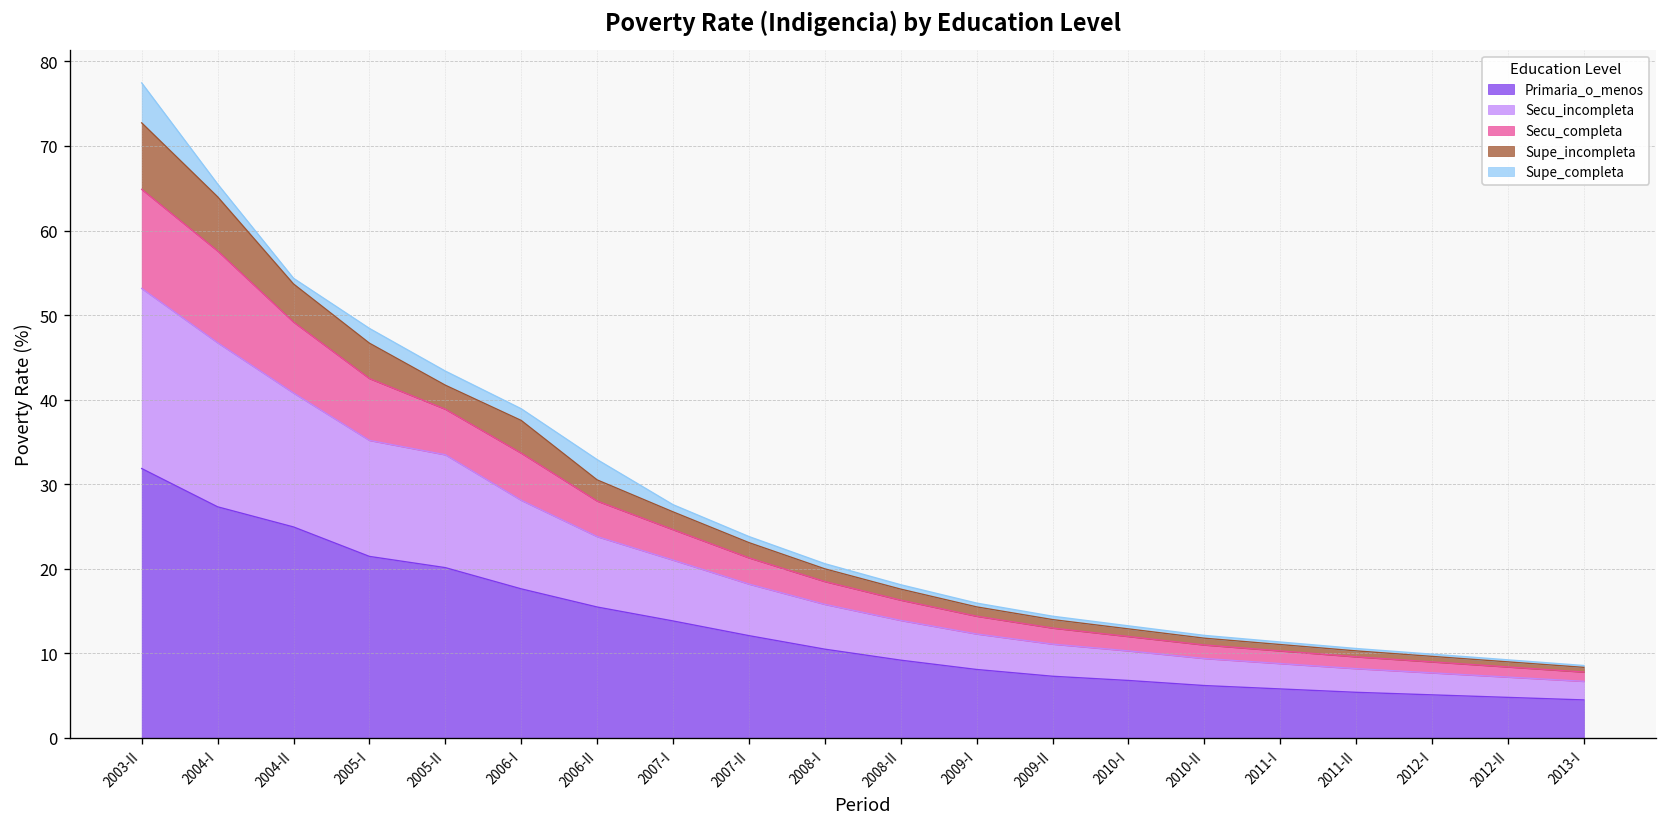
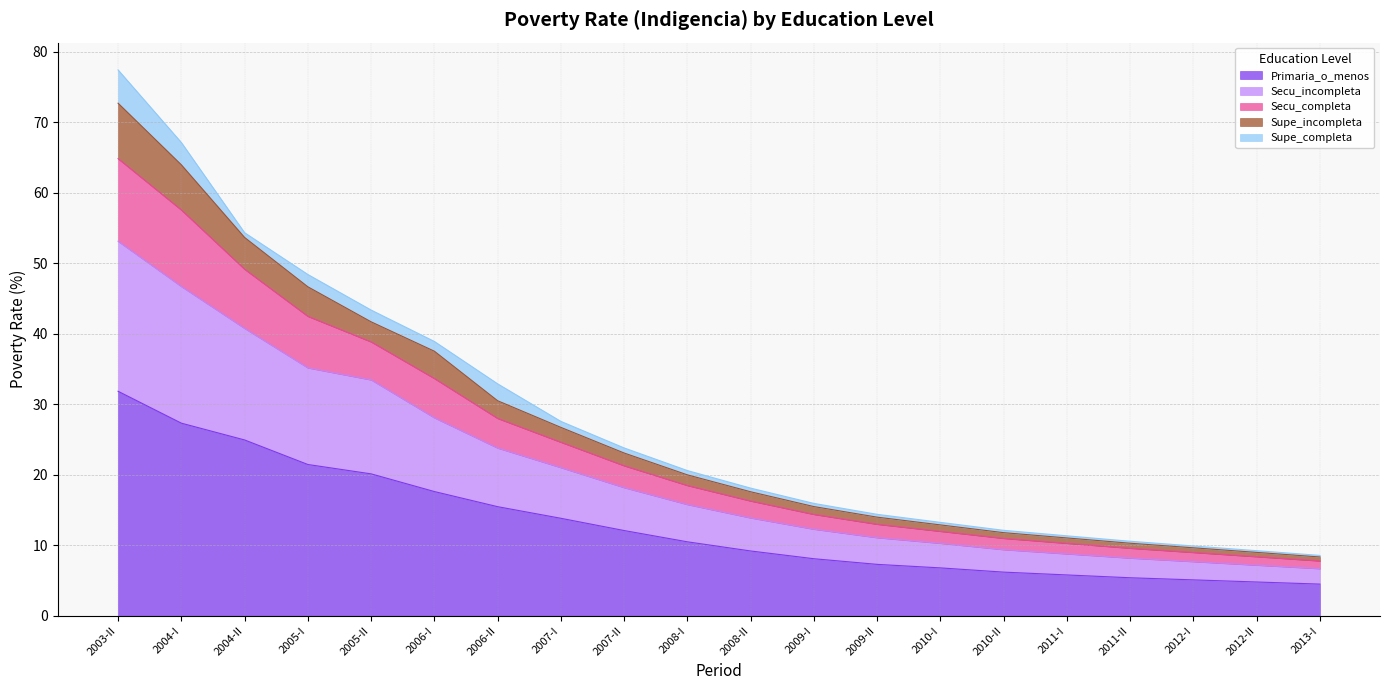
  {
    "Primaria_o_menos": {
      "2003-II": 32,
      "2004-I": 27,
      "2004-II": 25,
      "2005-I": 21,
      "2005-II": 20,
      "2006-I": 18,
      "2006-II": 15,
      "2007-I": 14,
      "2007-II": 12,
      "2008-I": 11,
      "2008-II": 9,
      "2009-I": 8,
      "2009-II": 7,
      "2010-I": 7,
      "2010-II": 6,
      "2011-I": 6,
      "2011-II": 5,
      "2012-I": 5,
      "2012-II": 5,
      "2013-I": 5
    },
    "Secu_incompleta": {
      "2003-II": 21,
      "2004-I": 19,
      "2004-II": 16,
      "2005-I": 14,
      "2005-II": 13,
      "2006-I": 10,
      "2006-II": 8,
      "2007-I": 7,
      "2007-II": 6,
      "2008-I": 5,
      "2008-II": 5,
      "2009-I": 4,
      "2009-II": 4,
      "2010-I": 4,
      "2010-II": 3,
      "2011-I": 3,
      "2011-II": 3,
      "2012-I": 3,
      "2012-II": 2,
      "2013-I": 2
    },
    "Secu_completa": {
      "2003-II": 12,
      "2004-I": 11,
      "2004-II": 8,
      "2005-I": 7,
      "2005-II": 5,
      "2006-I": 6,
      "2006-II": 4,
      "2007-I": 4,
      "2007-II": 3,
      "2008-I": 3,
      "2008-II": 2,
      "2009-I": 2,
      "2009-II": 2,
      "2010-I": 2,
      "2010-II": 2,
      "2011-I": 2,
      "2011-II": 1,
      "2012-I": 1,
      "2012-II": 1,
      "2013-I": 1
    },
    "Supe_incompleta": {
      "2003-II": 8,
      "2004-I": 6,
      "2004-II": 5,
      "2005-I": 4,
      "2005-II": 3,
      "2006-I": 4,
      "2006-II": 3,
      "2007-I": 2,
      "2007-II": 2,
      "2008-I": 2,
      "2008-II": 1,
      "2009-I": 1,
      "2009-II": 1
    },
    "Supe_completa": {
      "2003-II": 5,
-     "2004-I": 2,
+     "2004-I": 3,
      "2004-II": 1,
      "2005-I": 2,
      "2005-II": 2,
      "2006-I": 1,
      "2006-II": 2,
      "2007-I": 1,
      "2007-II": 1,
      "2008-I": 1,
      "2008-II": 1,
      "2009-I": 0,
      "2009-II": 0
    }
  }
